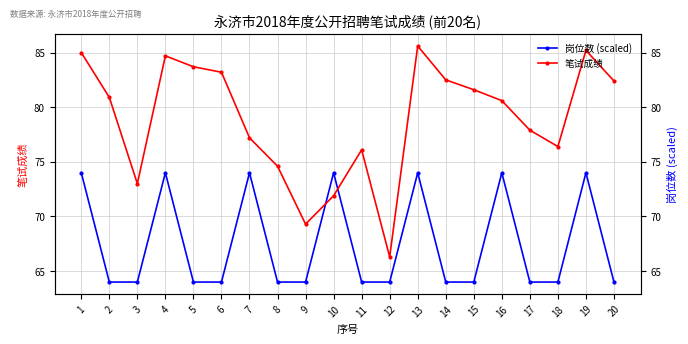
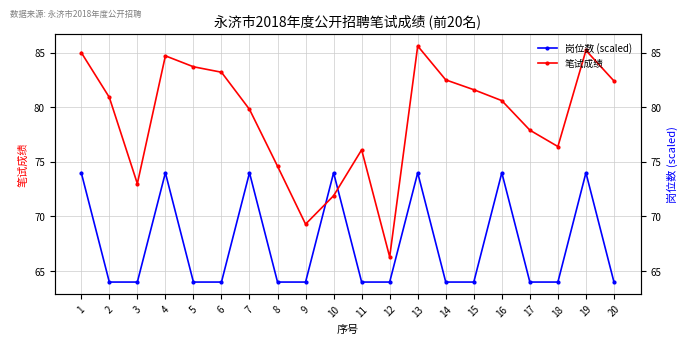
  {
    "岗位数 (scaled)": {
      "1": 74.0,
      "2": 64.0,
      "3": 64.0,
      "4": 74.0,
      "5": 64.0,
      "6": 64.0,
      "7": 74.0,
      "8": 64.0,
      "9": 64.0,
      "10": 74.0,
      "11": 64.0,
      "12": 64.0,
      "13": 74.0,
      "14": 64.0,
      "15": 64.0,
      "16": 74.0,
      "17": 64.0,
      "18": 64.0,
      "19": 74.0,
      "20": 64.0
    },
    "笔试成绩": {
      "1": 85.0,
      "2": 80.9,
      "3": 73.0,
      "4": 84.7,
      "5": 83.7,
      "6": 83.2,
-     "7": 77.2,
+     "7": 79.8,
      "8": 74.6,
      "9": 69.3,
      "10": 71.9,
      "11": 76.1,
      "12": 66.3,
      "13": 85.6,
      "14": 82.5,
      "15": 81.6,
      "16": 80.6,
      "17": 77.9,
      "18": 76.4,
      "19": 85.2,
      "20": 82.4
    }
  }
